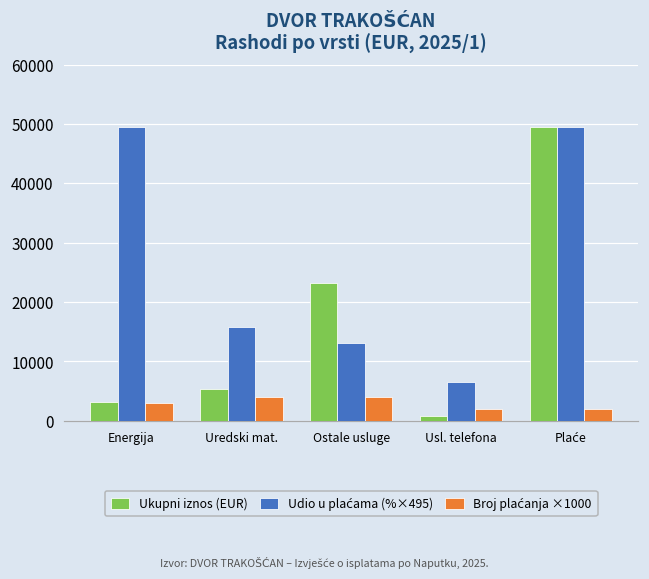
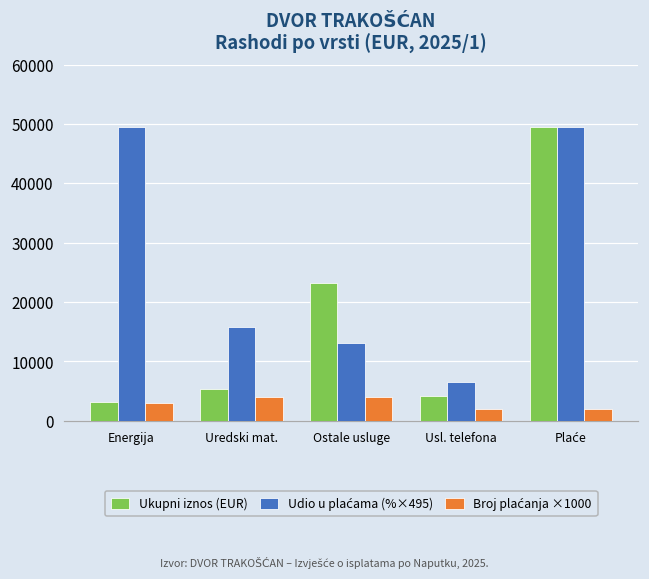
  {
    "Ukupni iznos (EUR)": {
      "Energija": 3000,
      "Uredski mat.": 5000,
      "Ostale usluge": 23000,
-     "Usl. telefona": 1000,
+     "Usl. telefona": 4000,
      "Plaće": 50000
    },
    "Udio u plaćama (%×495)": {
      "Energija": 50000,
      "Uredski mat.": 16000,
      "Ostale usluge": 13000,
      "Usl. telefona": 6000,
      "Plaće": 50000
    },
    "Broj plaćanja ×1000": {
      "Energija": 3000,
      "Uredski mat.": 4000,
      "Ostale usluge": 4000,
      "Usl. telefona": 2000,
      "Plaće": 2000
    }
  }
